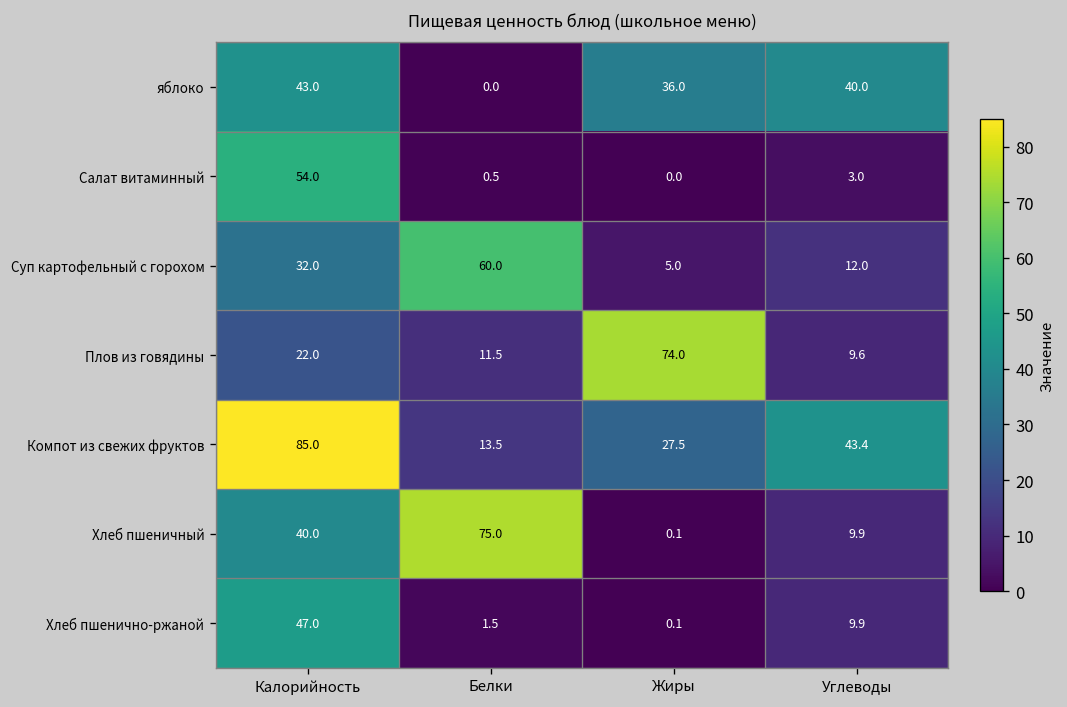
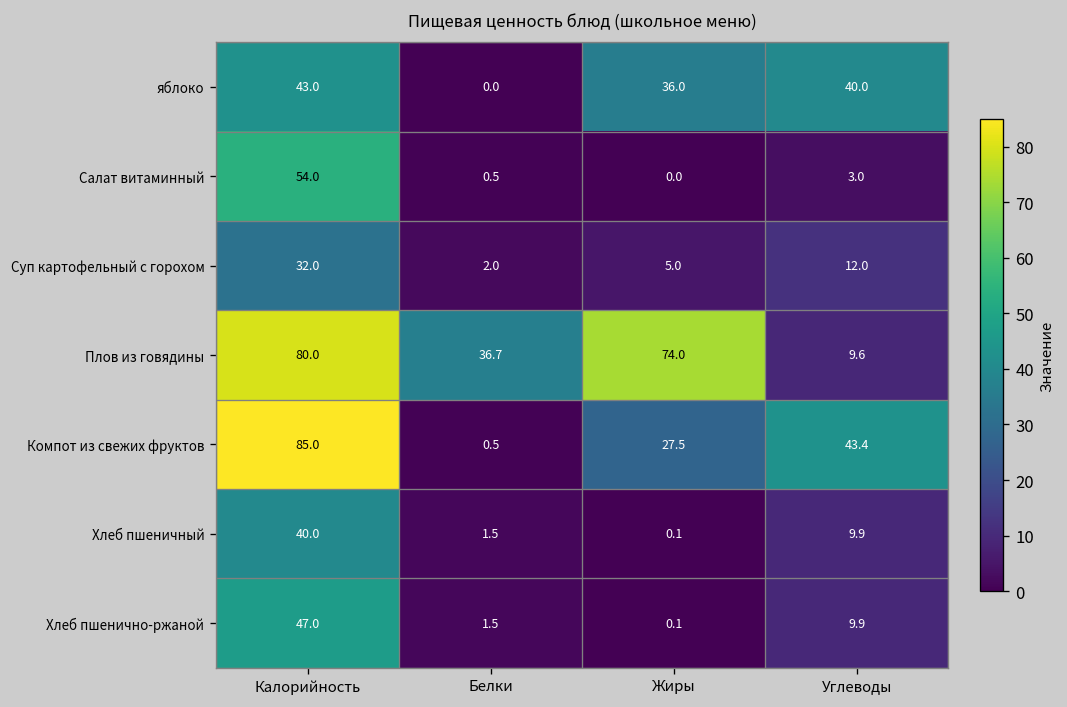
  {
    "яблоко": {
      "Калорийность": 43.0,
      "Белки": 0.0,
      "Жиры": 36.0,
      "Углеводы": 40.0
    },
    "Салат витаминный": {
      "Калорийность": 54.0,
      "Белки": 0.5,
      "Жиры": 0.0,
      "Углеводы": 3.0
    },
    "Суп картофельный с горохом": {
      "Калорийность": 32.0,
-     "Белки": 60.0,
+     "Белки": 2.0,
      "Жиры": 5.0,
      "Углеводы": 12.0
    },
    "Плов из говядины": {
-     "Калорийность": 22.0,
-     "Белки": 11.5,
+     "Калорийность": 80.0,
+     "Белки": 36.7,
      "Жиры": 74.0,
      "Углеводы": 9.6
    },
    "Компот из свежих фруктов": {
      "Калорийность": 85.0,
-     "Белки": 13.5,
+     "Белки": 0.5,
      "Жиры": 27.5,
      "Углеводы": 43.4
    },
    "Хлеб пшеничный": {
      "Калорийность": 40.0,
-     "Белки": 75.0,
+     "Белки": 1.5,
      "Жиры": 0.1,
      "Углеводы": 9.9
    },
    "Хлеб пшенично-ржаной": {
      "Калорийность": 47.0,
      "Белки": 1.5,
      "Жиры": 0.1,
      "Углеводы": 9.9
    }
  }
